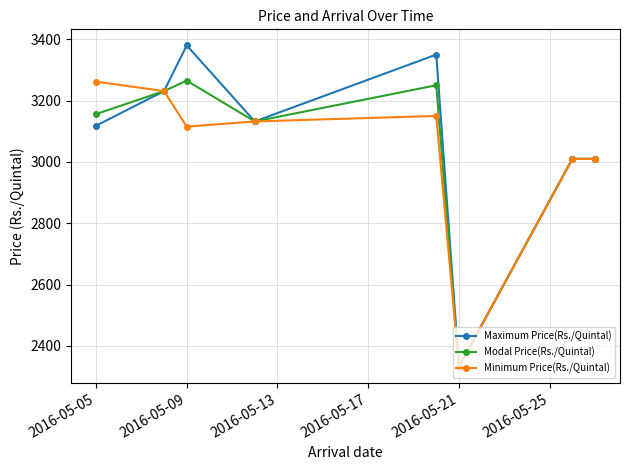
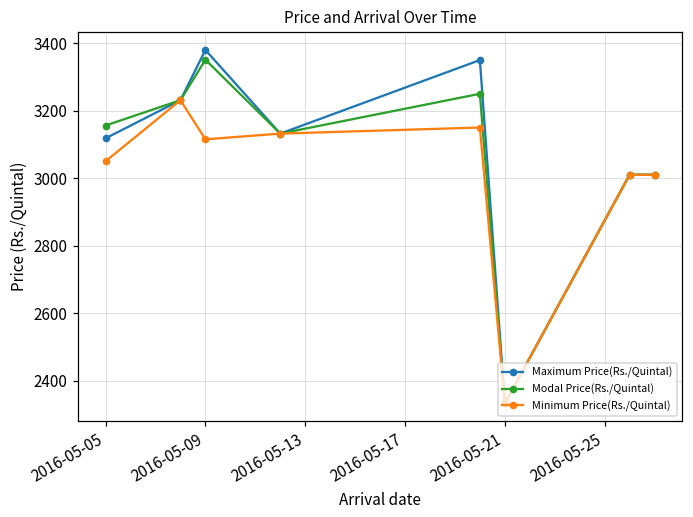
  {
    "Maximum Price(Rs./Quintal)": {
      "2016-05-05": 3120,
      "2016-05-09": 3380
    },
    "Modal Price(Rs./Quintal)": {
      "2016-05-05": 3160,
-     "2016-05-09": 3270
+     "2016-05-09": 3350
    },
    "Minimum Price(Rs./Quintal)": {
-     "2016-05-05": 3260,
+     "2016-05-05": 3050,
      "2016-05-09": 3120
    }
  }
